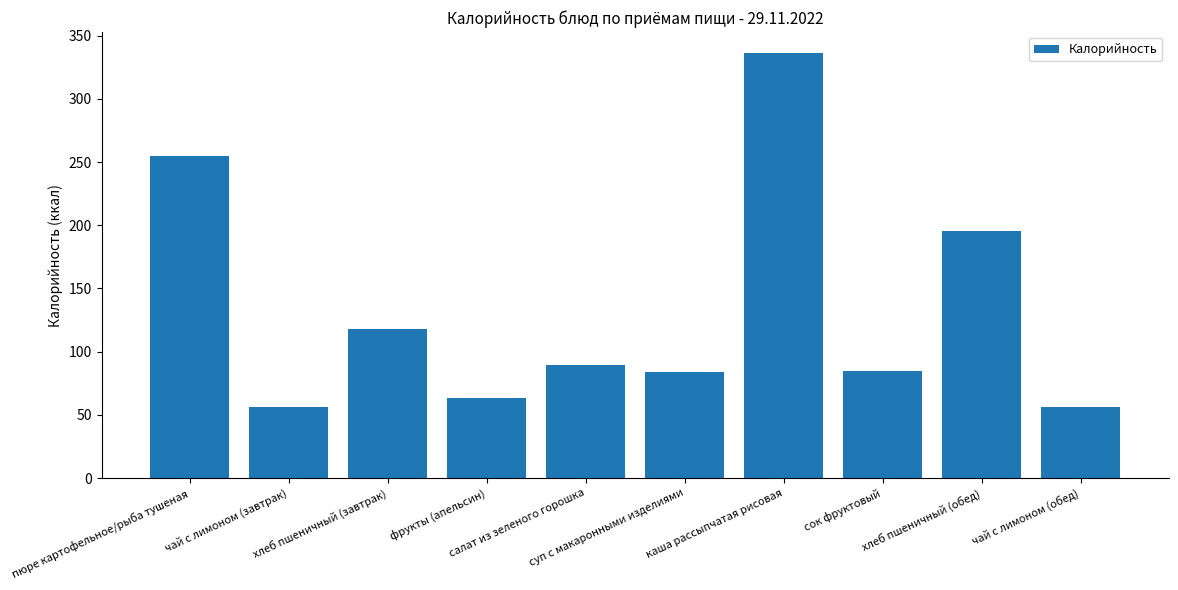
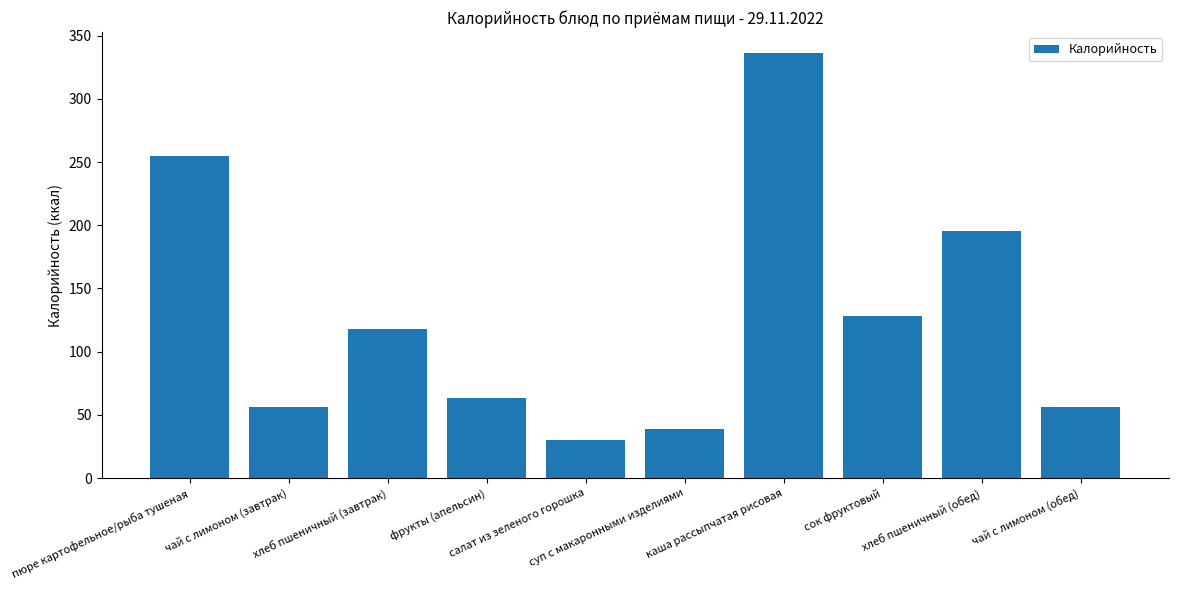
  {
    "пюре картофельное/рыба тушеная": 255,
    "чай с лимоном (завтрак)": 56,
    "хлеб пшеничный (завтрак)": 118,
    "фрукты (апельсин)": 63,
-   "салат из зеленого горошка": 90,
-   "суп с макаронными изделиями": 84,
+   "салат из зеленого горошка": 30,
+   "суп с макаронными изделиями": 39,
    "каша рассыпчатая рисовая": 336,
-   "сок фруктовый": 85,
+   "сок фруктовый": 128,
    "хлеб пшеничный (обед)": 196,
    "чай с лимоном (обед)": 56
  }
